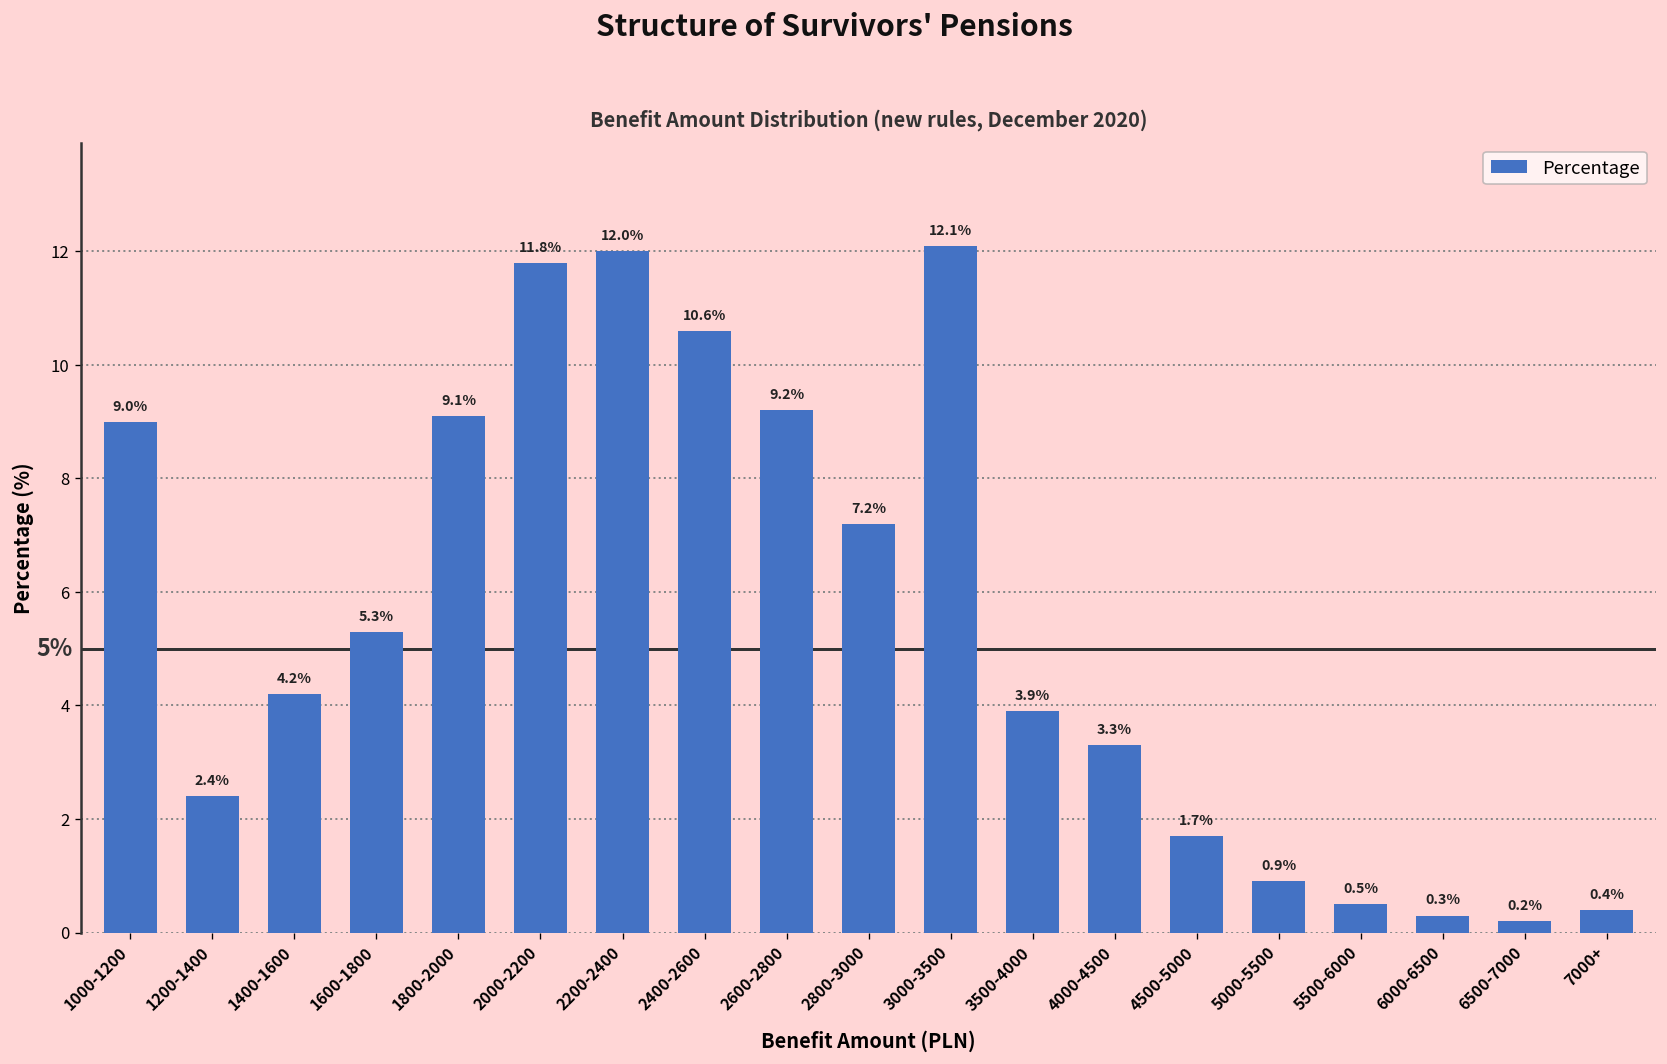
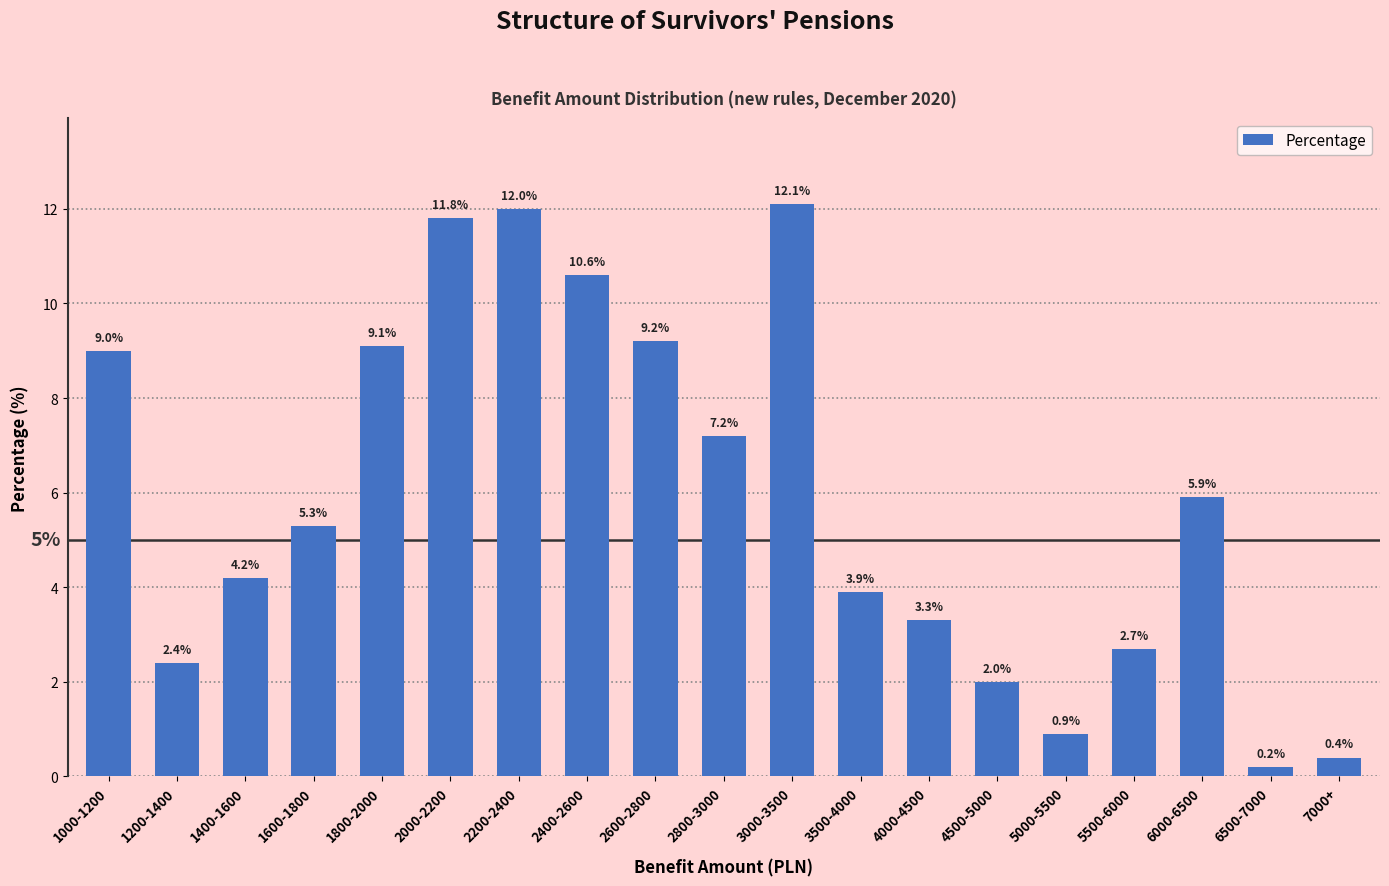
  {
    "1000-1200": "9.0%",
    "1200-1400": "2.4%",
    "1400-1600": "4.2%",
    "1600-1800": "5.3%",
    "1800-2000": "9.1%",
    "2000-2200": "11.8%",
    "2200-2400": "12.0%",
    "2400-2600": "10.6%",
    "2600-2800": "9.2%",
    "2800-3000": "7.2%",
    "3000-3500": "12.1%",
    "3500-4000": "3.9%",
    "4000-4500": "3.3%",
-   "4500-5000": "1.7%",
+   "4500-5000": "2.0%",
    "5000-5500": "0.9%",
-   "5500-6000": "0.5%",
-   "6000-6500": "0.3%",
+   "5500-6000": "2.7%",
+   "6000-6500": "5.9%",
    "6500-7000": "0.2%",
    "7000+": "0.4%"
  }
